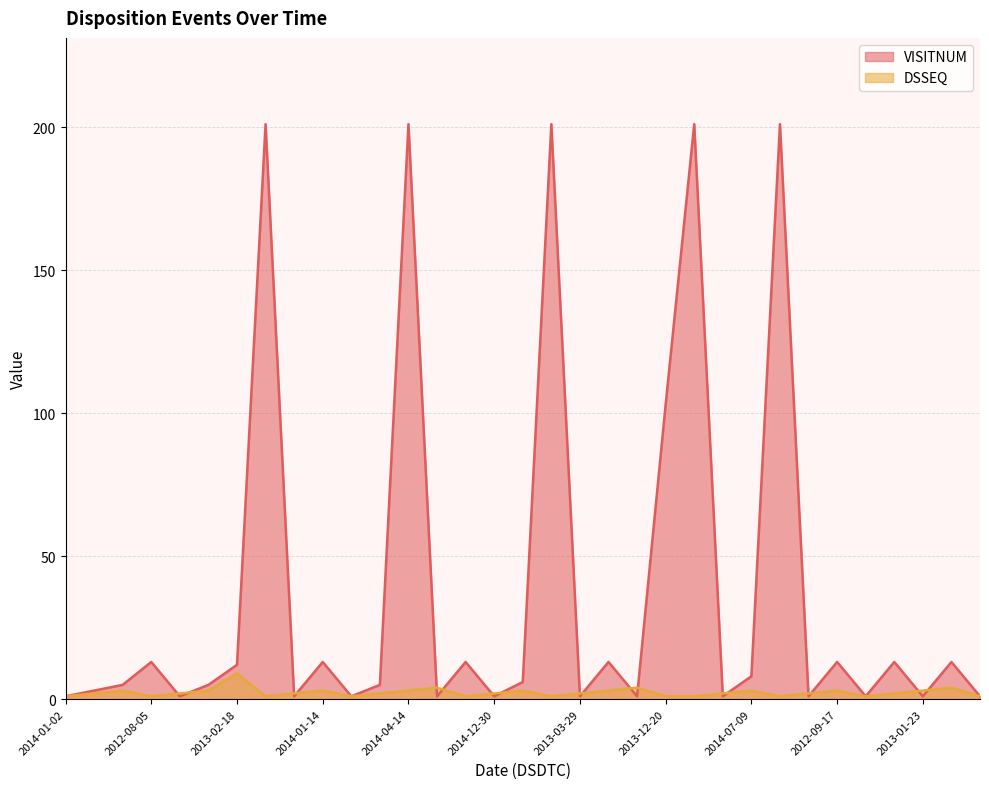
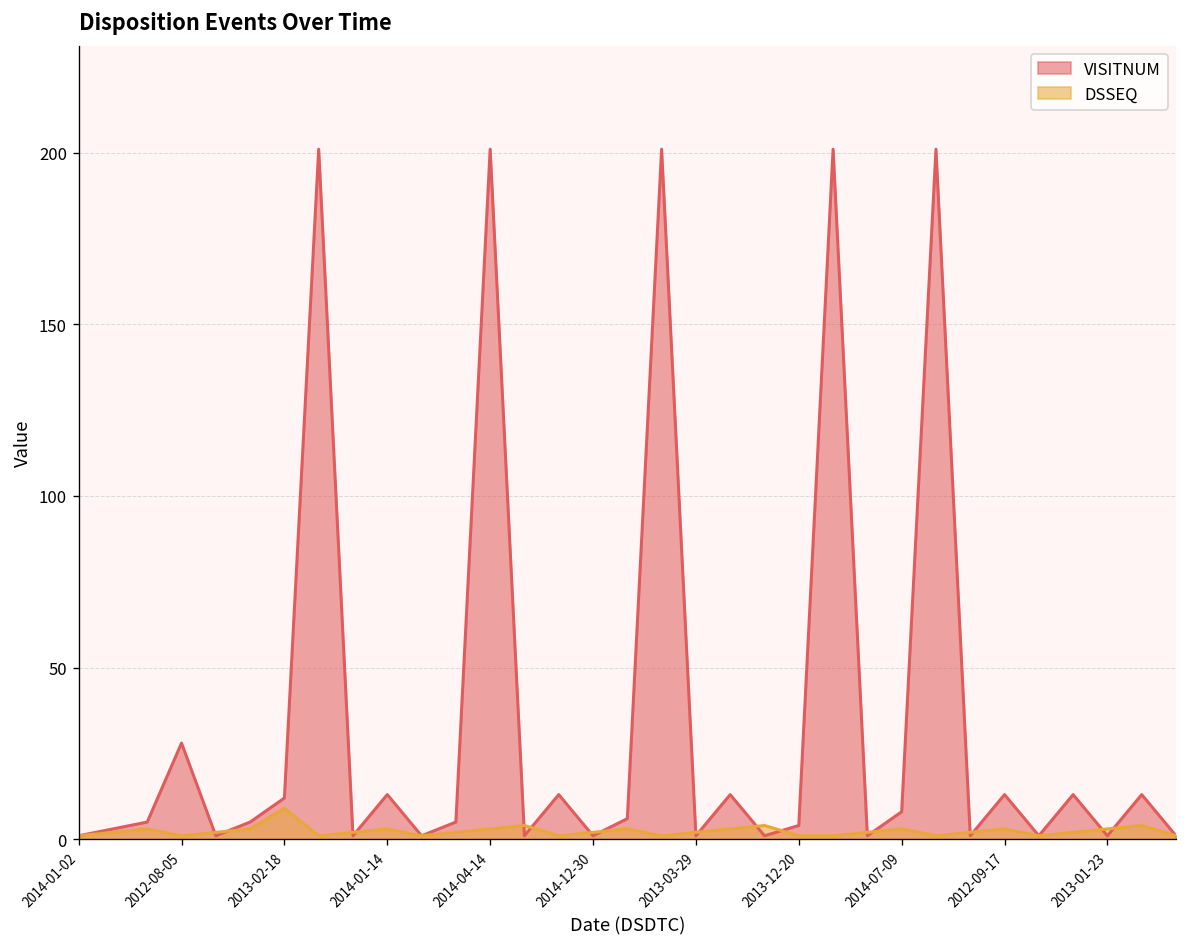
  {
    "VISITNUM": {
-     "2012-08-05": 13,
+     "2012-08-05": 28,
      "2013-02-18": 12,
      "2013-03-29": 1,
-     "2013-12-20": 103
+     "2013-12-20": 4
    },
    "DSSEQ": {
      "2012-08-05": 1,
      "2013-02-18": 9,
      "2013-03-29": 2,
      "2013-12-20": 1
    }
  }
